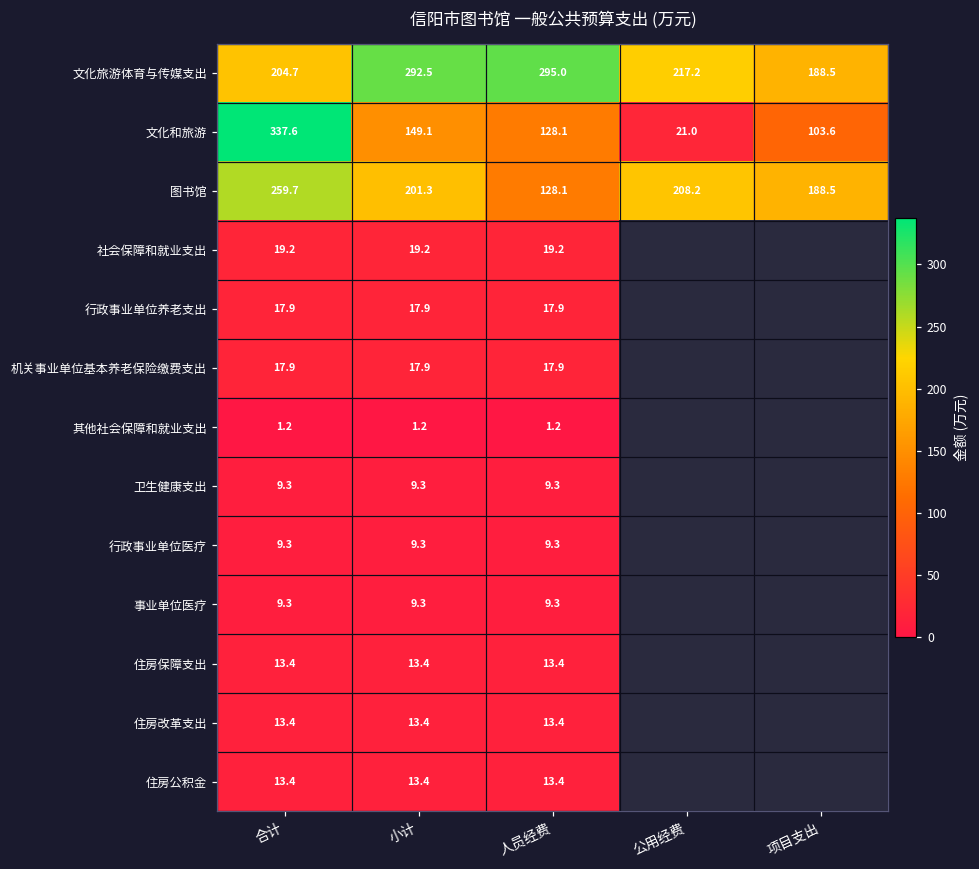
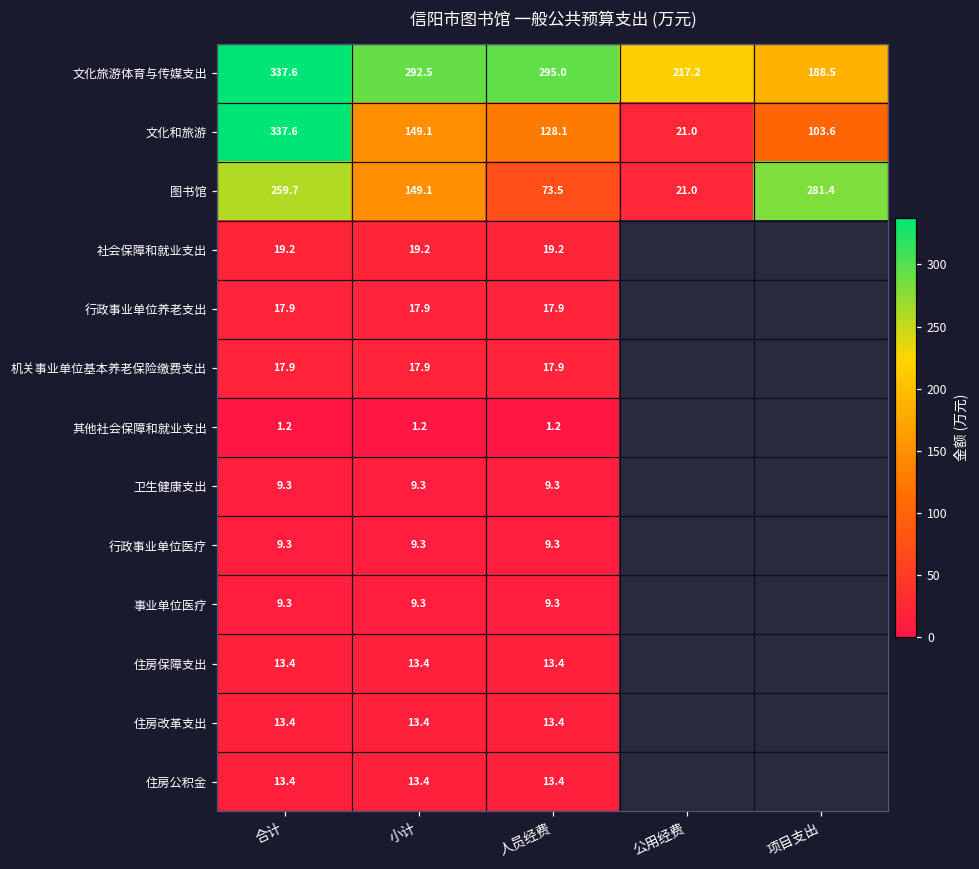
  {
    "文化旅游体育与传媒支出": {
-     "合计": 204.7,
+     "合计": 337.6,
      "小计": 292.5,
      "人员经费": 295.0,
      "公用经费": 217.2,
      "项目支出": 188.5
    },
    "文化和旅游": {
      "合计": 337.6,
      "小计": 149.1,
      "人员经费": 128.1,
      "公用经费": 21.0,
      "项目支出": 103.6
    },
    "图书馆": {
      "合计": 259.7,
-     "小计": 201.3,
-     "人员经费": 128.1,
-     "公用经费": 208.2,
-     "项目支出": 188.5
+     "小计": 149.1,
+     "人员经费": 73.5,
+     "公用经费": 21.0,
+     "项目支出": 281.4
    },
    "社会保障和就业支出": {
      "合计": 19.2,
      "小计": 19.2,
      "人员经费": 19.2
    },
    "行政事业单位养老支出": {
      "合计": 17.9,
      "小计": 17.9,
      "人员经费": 17.9
    },
    "机关事业单位基本养老保险缴费支出": {
      "合计": 17.9,
      "小计": 17.9,
      "人员经费": 17.9
    },
    "其他社会保障和就业支出": {
      "合计": 1.2,
      "小计": 1.2,
      "人员经费": 1.2
    },
    "卫生健康支出": {
      "合计": 9.3,
      "小计": 9.3,
      "人员经费": 9.3
    },
    "行政事业单位医疗": {
      "合计": 9.3,
      "小计": 9.3,
      "人员经费": 9.3
    },
    "事业单位医疗": {
      "合计": 9.3,
      "小计": 9.3,
      "人员经费": 9.3
    },
    "住房保障支出": {
      "合计": 13.4,
      "小计": 13.4,
      "人员经费": 13.4
    },
    "住房改革支出": {
      "合计": 13.4,
      "小计": 13.4,
      "人员经费": 13.4
    },
    "住房公积金": {
      "合计": 13.4,
      "小计": 13.4,
      "人员经费": 13.4
    }
  }
